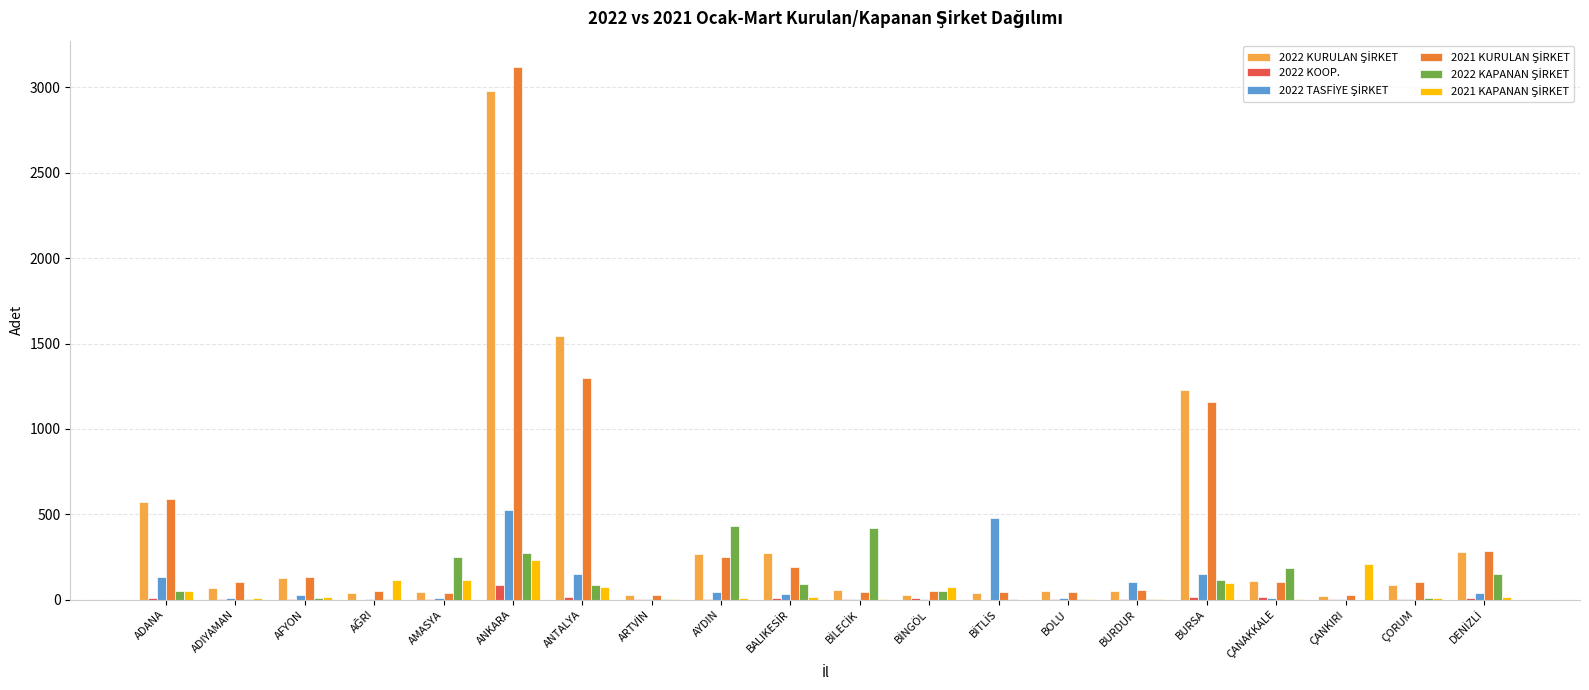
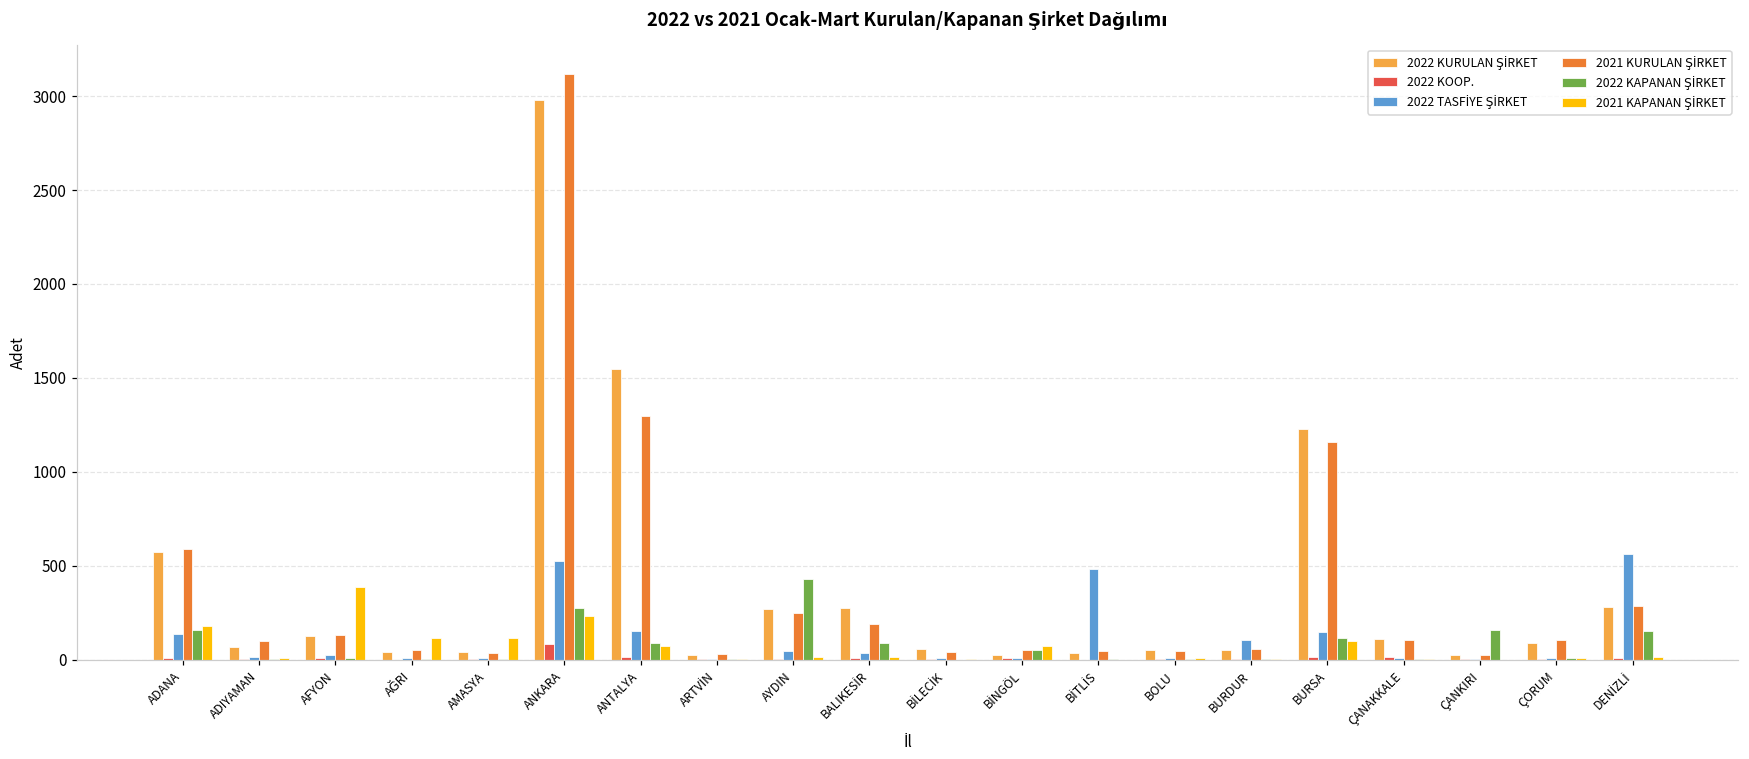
  {
    "2022 TASFİYE ŞİRKET": {
      "ADANA": 130,
      "AFYON": 30,
      "ANKARA": 520,
      "ANTALYA": 150,
      "AYDIN": 50,
      "BALIKESİR": 30,
      "BİTLİS": 480,
      "BURDUR": 110,
      "BURSA": 150,
-     "DENİZLİ": 40
+     "DENİZLİ": 560
    },
    "2022 KAPANAN ŞİRKET": {
-     "ADANA": 50,
-     "AMASYA": 250,
+     "ADANA": 160,
+     "AMASYA": 0,
      "ANKARA": 280,
      "ANTALYA": 90,
      "AYDIN": 430,
      "BALIKESİR": 90,
-     "BİLECİK": 420,
+     "BİLECİK": 0,
      "BİNGÖL": 50,
      "BURSA": 120,
-     "ÇANAKKALE": 190,
-     "ÇANKIRI": 0,
+     "ÇANAKKALE": 0,
+     "ÇANKIRI": 160,
      "DENİZLİ": 150
    },
    "2021 KAPANAN ŞİRKET": {
-     "ADANA": 50,
-     "AFYON": 20,
+     "ADANA": 180,
+     "AFYON": 390,
      "AĞRI": 120,
      "AMASYA": 110,
      "ANKARA": 230,
      "ANTALYA": 70,
      "BİNGÖL": 70,
      "BİTLİS": 0,
      "BURSA": 100,
-     "ÇANKIRI": 210,
+     "ÇANKIRI": 0,
      "DENİZLİ": 20
    }
  }
